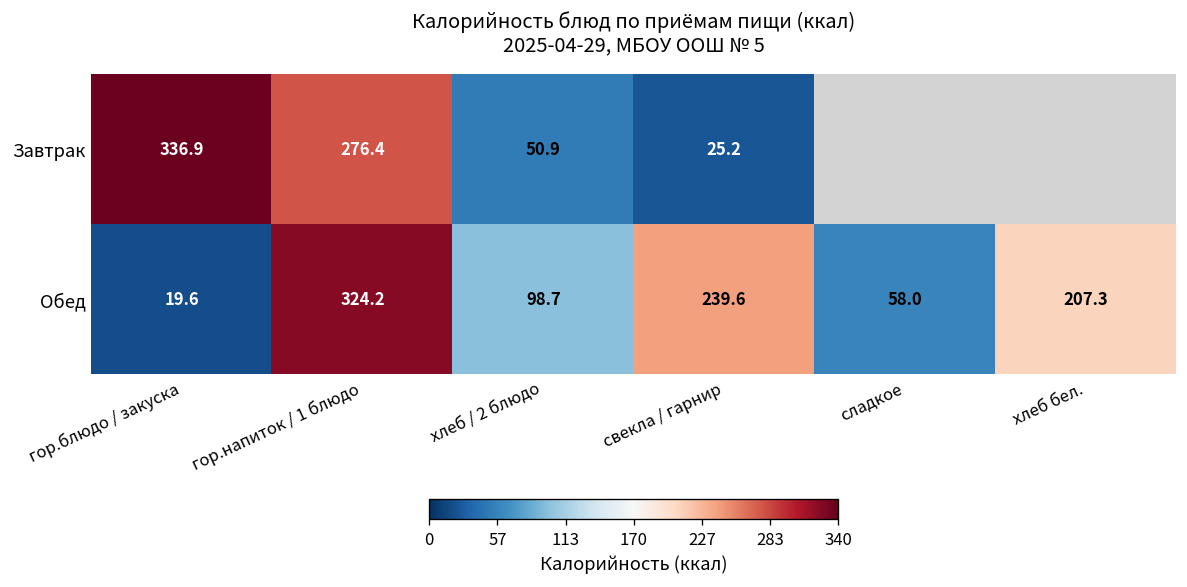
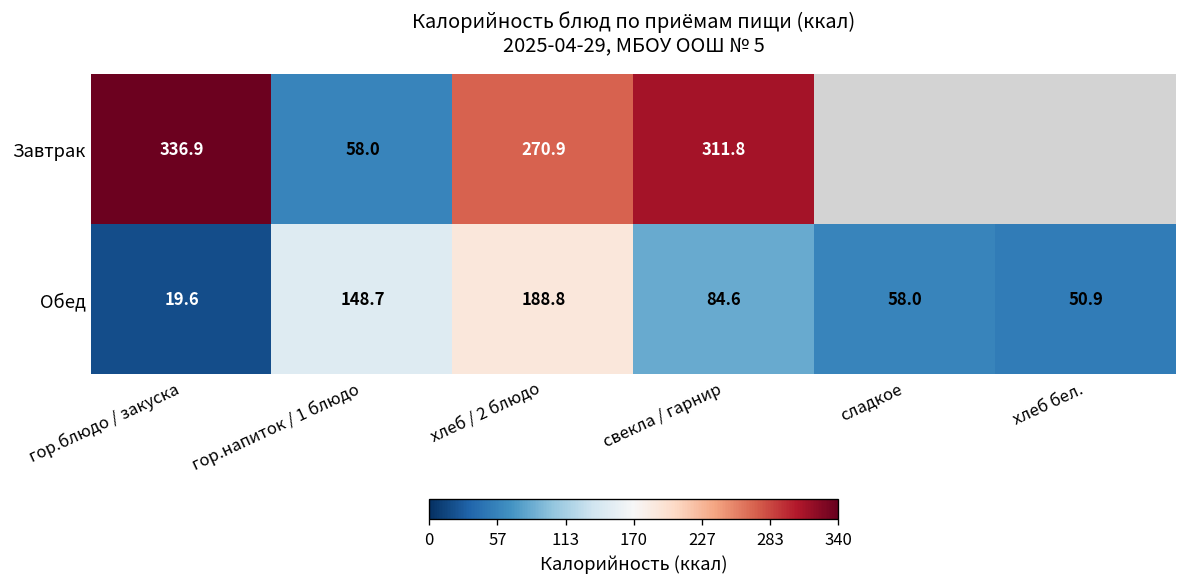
  {
    "Завтрак": {
      "гор.блюдо / закуска": 336.9,
-     "гор.напиток / 1 блюдо": 276.4,
-     "хлеб / 2 блюдо": 50.9,
-     "свекла / гарнир": 25.2
+     "гор.напиток / 1 блюдо": 58.0,
+     "хлеб / 2 блюдо": 270.9,
+     "свекла / гарнир": 311.8
    },
    "Обед": {
      "гор.блюдо / закуска": 19.6,
-     "гор.напиток / 1 блюдо": 324.2,
-     "хлеб / 2 блюдо": 98.7,
-     "свекла / гарнир": 239.6,
+     "гор.напиток / 1 блюдо": 148.7,
+     "хлеб / 2 блюдо": 188.8,
+     "свекла / гарнир": 84.6,
      "сладкое": 58.0,
-     "хлеб бел.": 207.3
+     "хлеб бел.": 50.9
    }
  }
